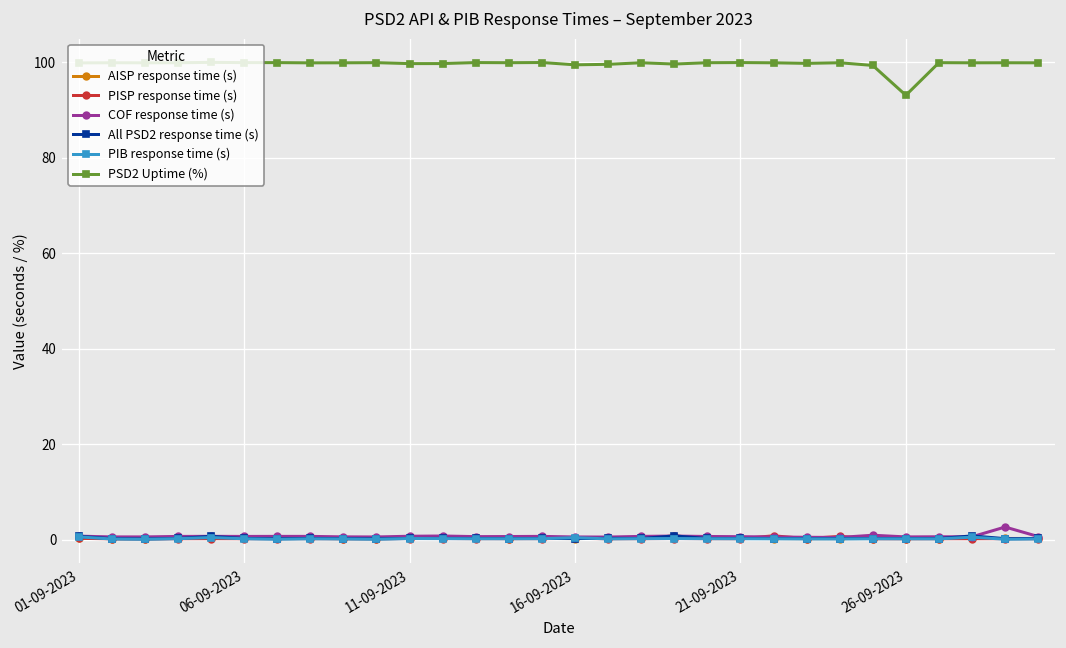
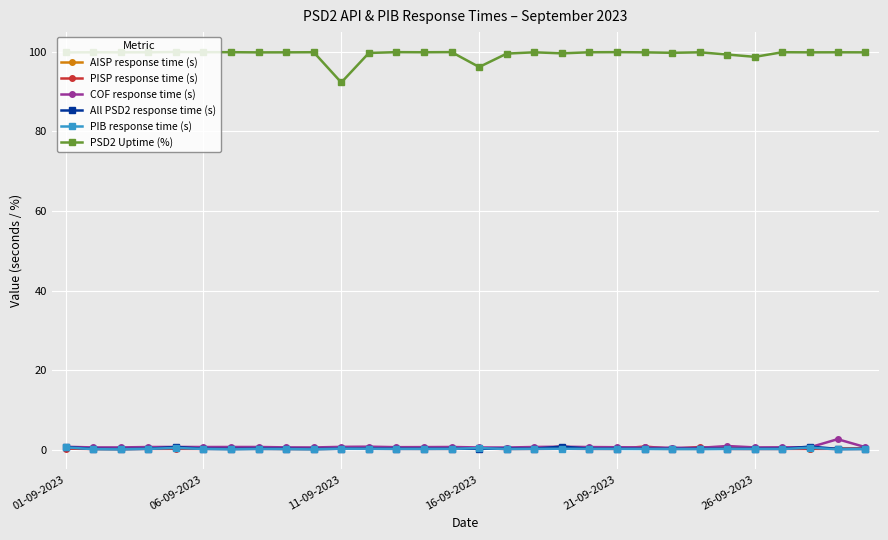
  {
    "PSD2 Uptime (%)": {
-     "11-09-2023": 100,
-     "16-09-2023": 99,
+     "11-09-2023": 92,
+     "16-09-2023": 96,
      "21-09-2023": 100,
-     "26-09-2023": 93
+     "26-09-2023": 99
    }
  }
